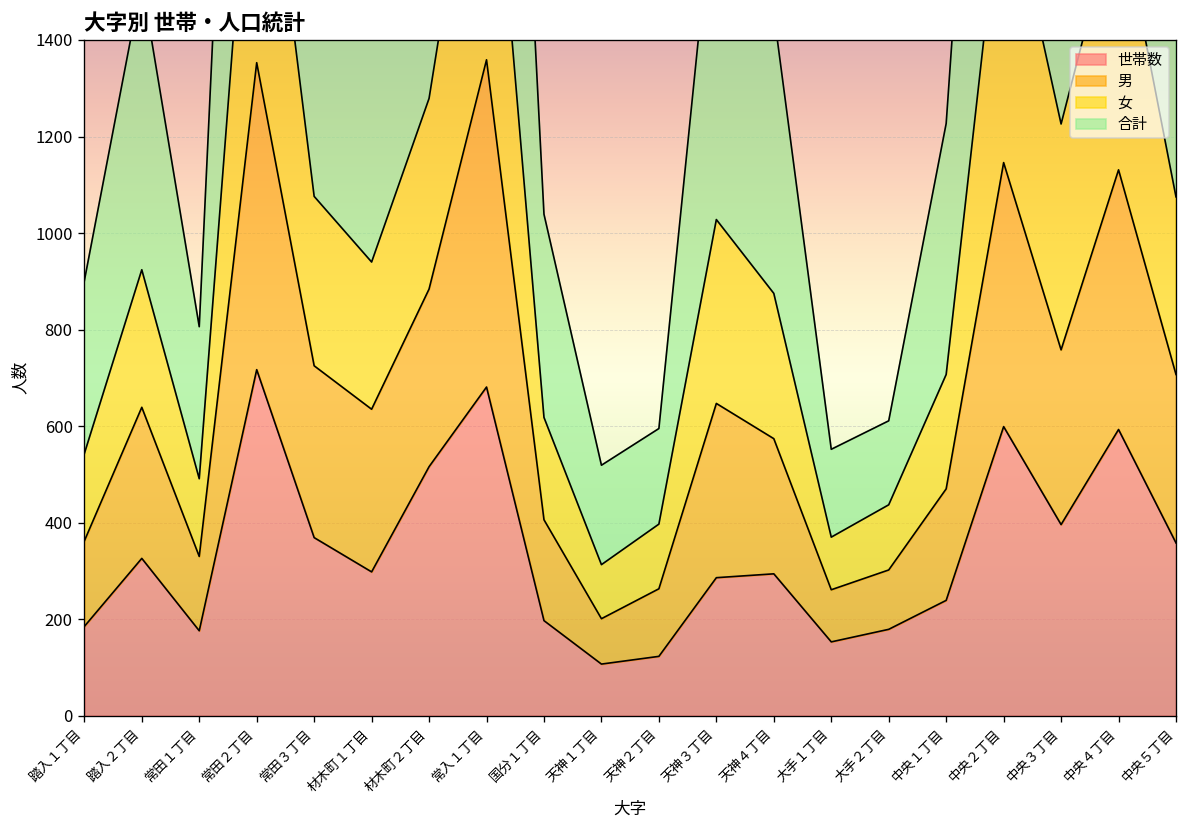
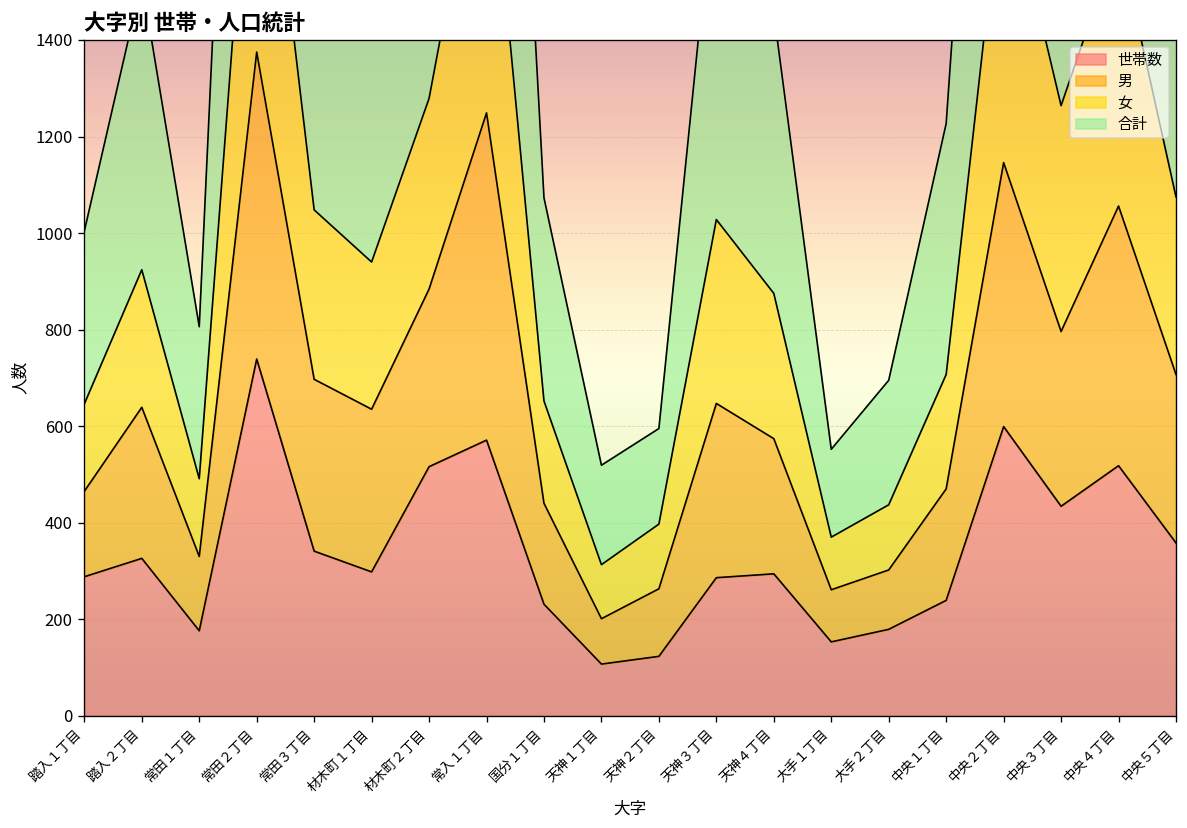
  {
    "世帯数": {
-     "踏入１丁目": 190,
+     "踏入１丁目": 290,
      "踏入２丁目": 330,
      "常田１丁目": 180,
-     "常田２丁目": 720,
-     "常田３丁目": 370,
+     "常田２丁目": 740,
+     "常田３丁目": 340,
      "材木町１丁目": 300,
      "材木町２丁目": 520,
-     "常入１丁目": 680,
-     "国分１丁目": 200,
+     "常入１丁目": 570,
+     "国分１丁目": 230,
      "天神１丁目": 110,
      "天神２丁目": 120,
      "天神３丁目": 290,
      "天神４丁目": 290,
      "大手１丁目": 150,
      "大手２丁目": 180,
      "中央１丁目": 240,
      "中央２丁目": 600,
-     "中央３丁目": 400,
-     "中央４丁目": 590,
+     "中央３丁目": 430,
+     "中央４丁目": 520,
      "中央５丁目": 360
    },
    "合計": {
      "踏入１丁目": 360,
      "常田１丁目": 320,
      "国分１丁目": 420,
      "天神１丁目": 210,
      "天神２丁目": 200,
      "大手１丁目": 180,
-     "大手２丁目": 170,
+     "大手２丁目": 260,
      "中央１丁目": 520
    }
  }
